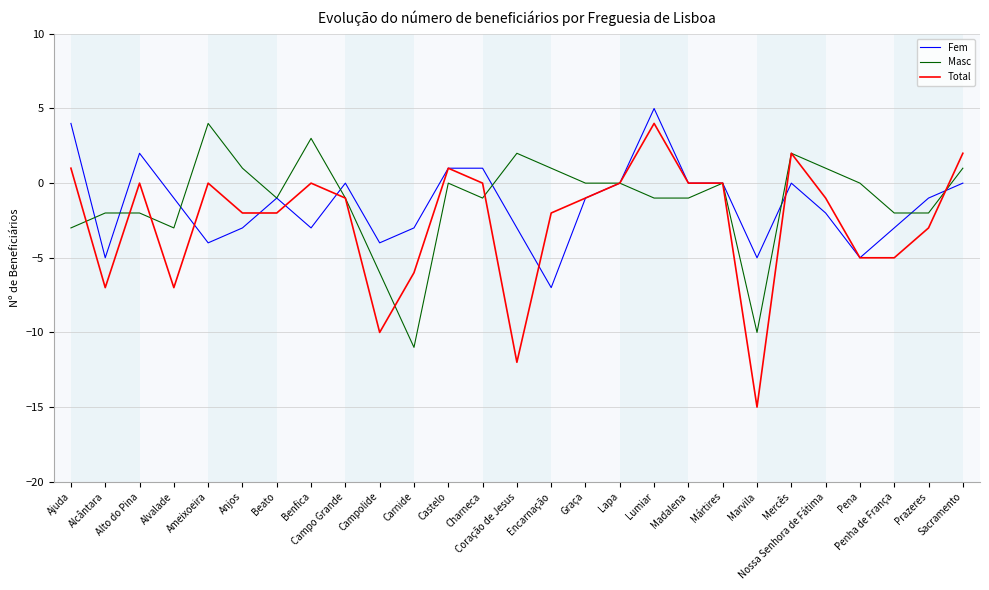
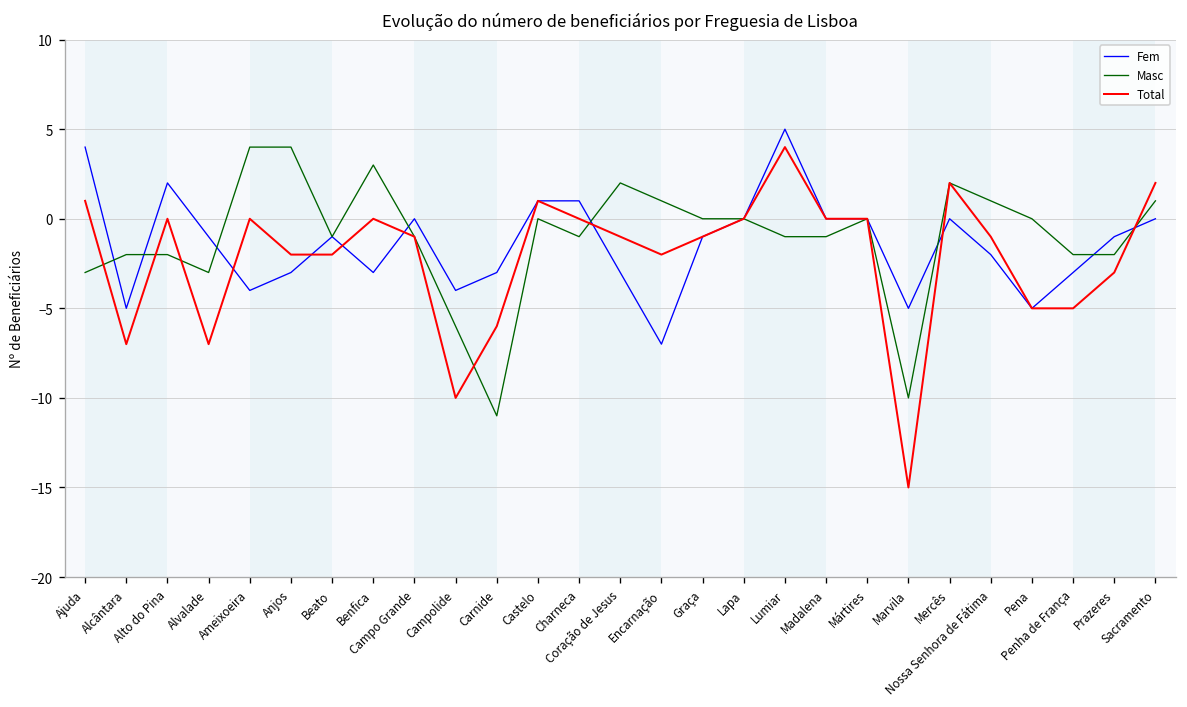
  {
    "Fem": {
      "Ajuda": 4,
      "Alcântara": -5,
      "Alto do Pina": 2,
      "Alvalade": -1,
      "Ameixoeira": -4,
      "Anjos": -3,
      "Benfica": -3,
      "Campo Grande": 0,
      "Campolide": -4,
      "Carnide": -3,
      "Charneca": 1,
      "Coração de Jesus": -3,
      "Encarnação": -7,
      "Lumiar": 5,
      "Marvila": -5,
      "Mercês": 0,
      "Nossa Senhora de Fátima": -2,
      "Penha de França": -3,
      "Prazeres": -1,
      "Sacramento": 0
    },
    "Masc": {
      "Ajuda": -3,
      "Alcântara": -2,
      "Alto do Pina": -2,
      "Alvalade": -3,
      "Ameixoeira": 4,
-     "Anjos": 1,
+     "Anjos": 4,
      "Benfica": 3,
      "Campolide": -6,
      "Carnide": -11,
      "Castelo": 0,
      "Charneca": -1,
      "Coração de Jesus": 2,
      "Encarnação": 1,
      "Graça": 0,
      "Lumiar": -1,
      "Madalena": -1,
      "Marvila": -10,
      "Nossa Senhora de Fátima": 1,
      "Pena": 0,
      "Penha de França": -2,
      "Prazeres": -2,
      "Sacramento": 1
    },
    "Total": {
      "Ajuda": 1,
      "Alcântara": -7,
      "Alto do Pina": 0,
      "Alvalade": -7,
      "Ameixoeira": 0,
      "Anjos": -2,
      "Beato": -2,
      "Benfica": 0,
      "Campolide": -10,
      "Carnide": -6,
      "Charneca": 0,
-     "Coração de Jesus": -12,
+     "Coração de Jesus": -1,
      "Encarnação": -2,
      "Lumiar": 4,
      "Marvila": -15,
      "Nossa Senhora de Fátima": -1,
      "Penha de França": -5,
      "Prazeres": -3,
      "Sacramento": 2
    }
  }
